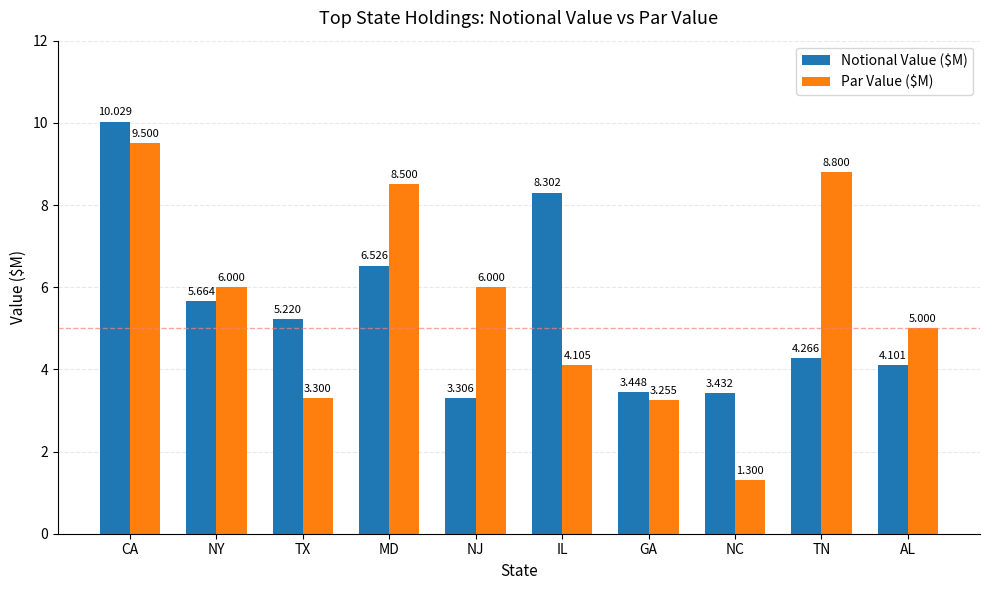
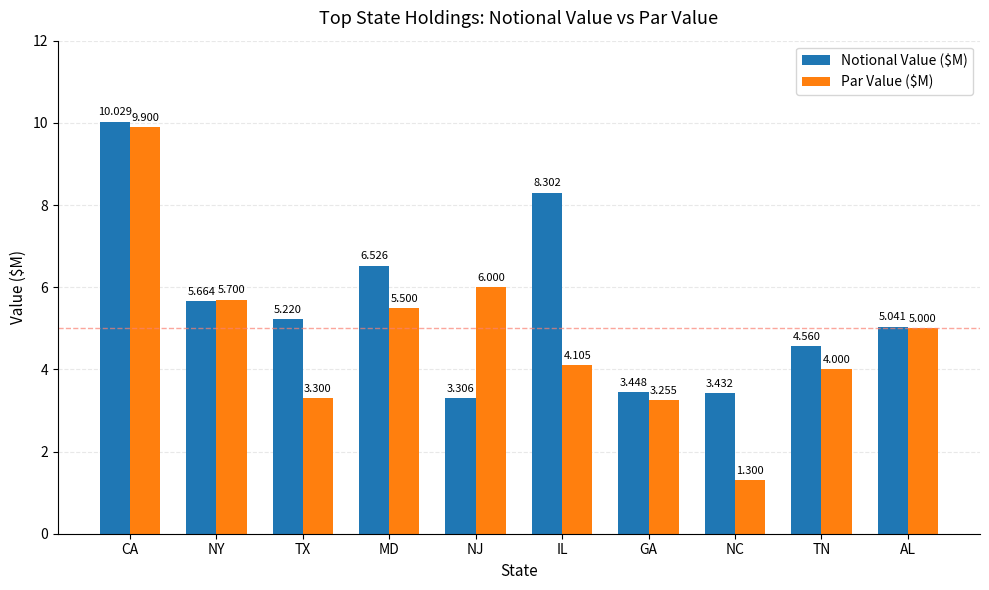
  {
    "Notional Value ($M)": {
      "CA": 10.029,
      "NY": 5.664,
      "TX": 5.220,
      "MD": 6.526,
      "NJ": 3.306,
      "IL": 8.302,
      "GA": 3.448,
      "NC": 3.432,
-     "TN": 4.266,
-     "AL": 4.101
+     "TN": 4.560,
+     "AL": 5.041
    },
    "Par Value ($M)": {
-     "CA": 9.500,
-     "NY": 6.000,
+     "CA": 9.900,
+     "NY": 5.700,
      "TX": 3.300,
-     "MD": 8.500,
+     "MD": 5.500,
      "NJ": 6.000,
      "IL": 4.105,
      "GA": 3.255,
      "NC": 1.300,
-     "TN": 8.800,
+     "TN": 4.000,
      "AL": 5.000
    }
  }
